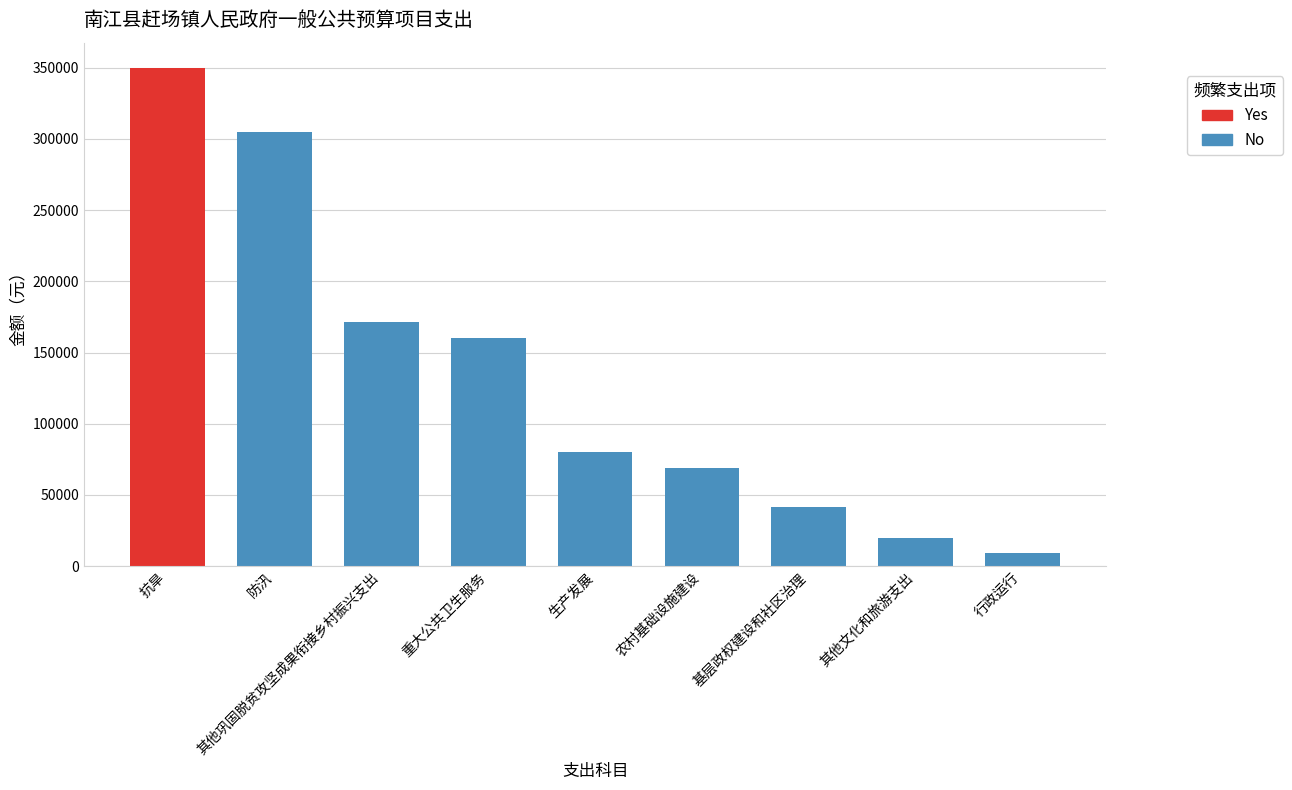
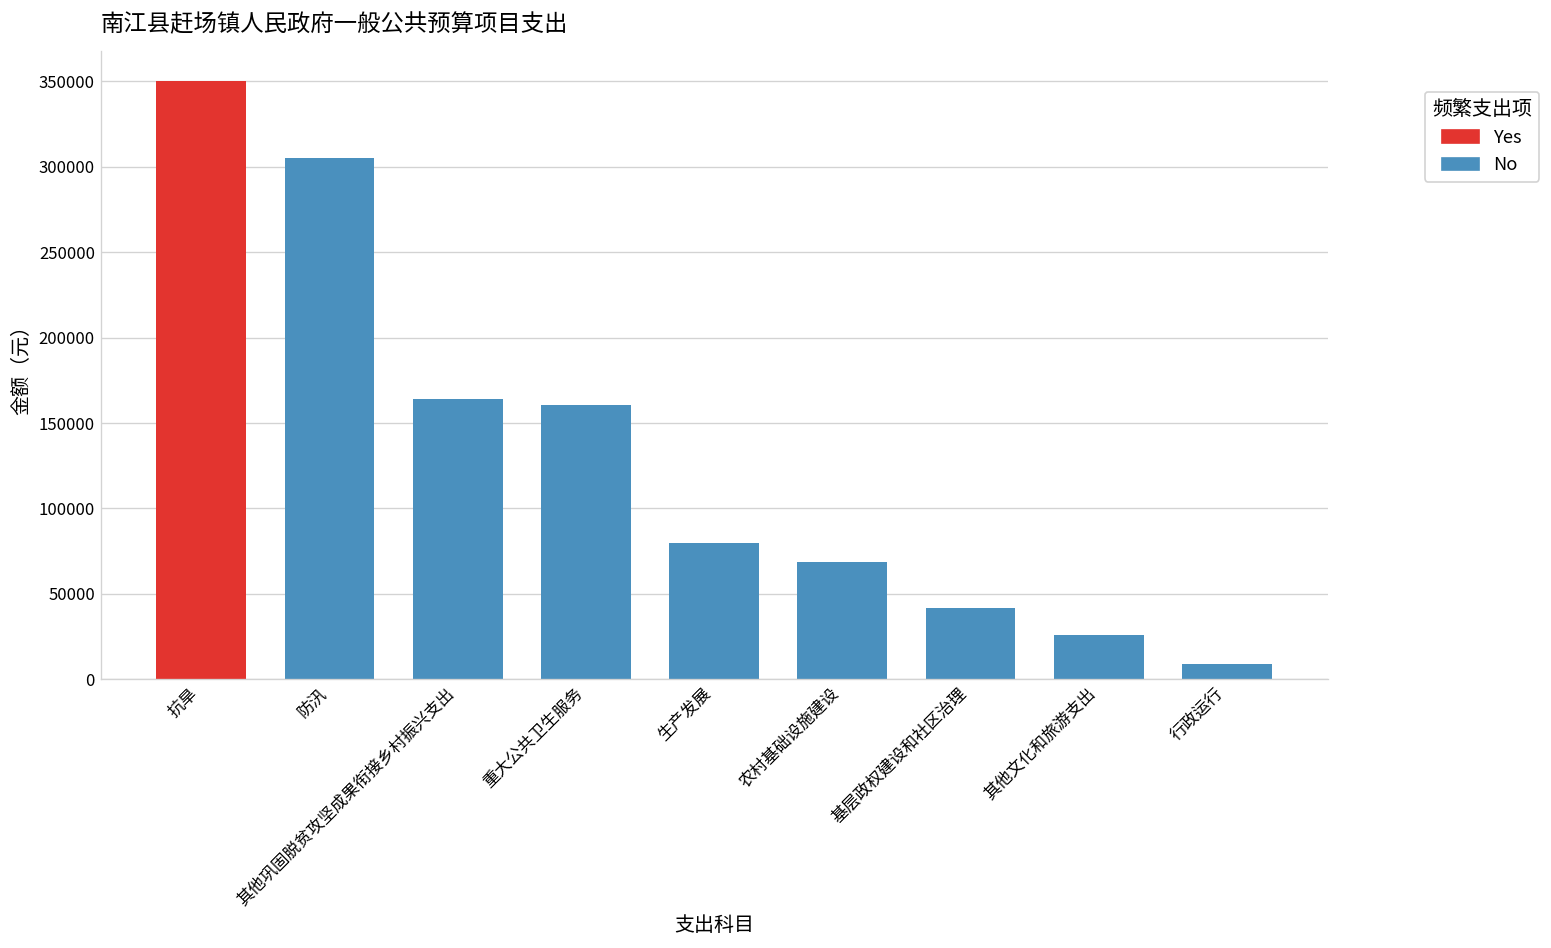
  {
    "抗旱": 350000,
    "防汛": 305000,
-   "其他巩固脱贫攻坚成果衔接乡村振兴支出": 172000,
+   "其他巩固脱贫攻坚成果衔接乡村振兴支出": 164000,
    "重大公共卫生服务": 160000,
    "生产发展": 80000,
    "农村基础设施建设": 69000,
    "基层政权建设和社区治理": 42000,
-   "其他文化和旅游支出": 20000,
+   "其他文化和旅游支出": 26000,
    "行政运行": 9000
  }
